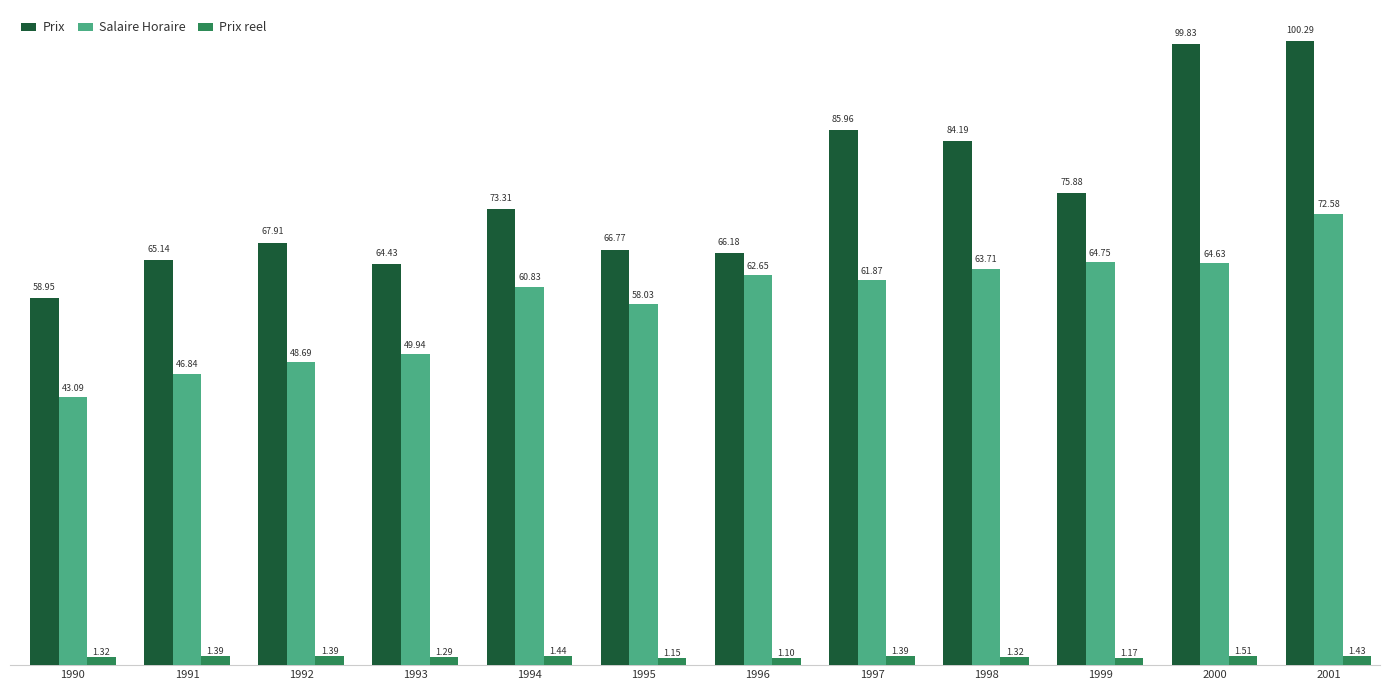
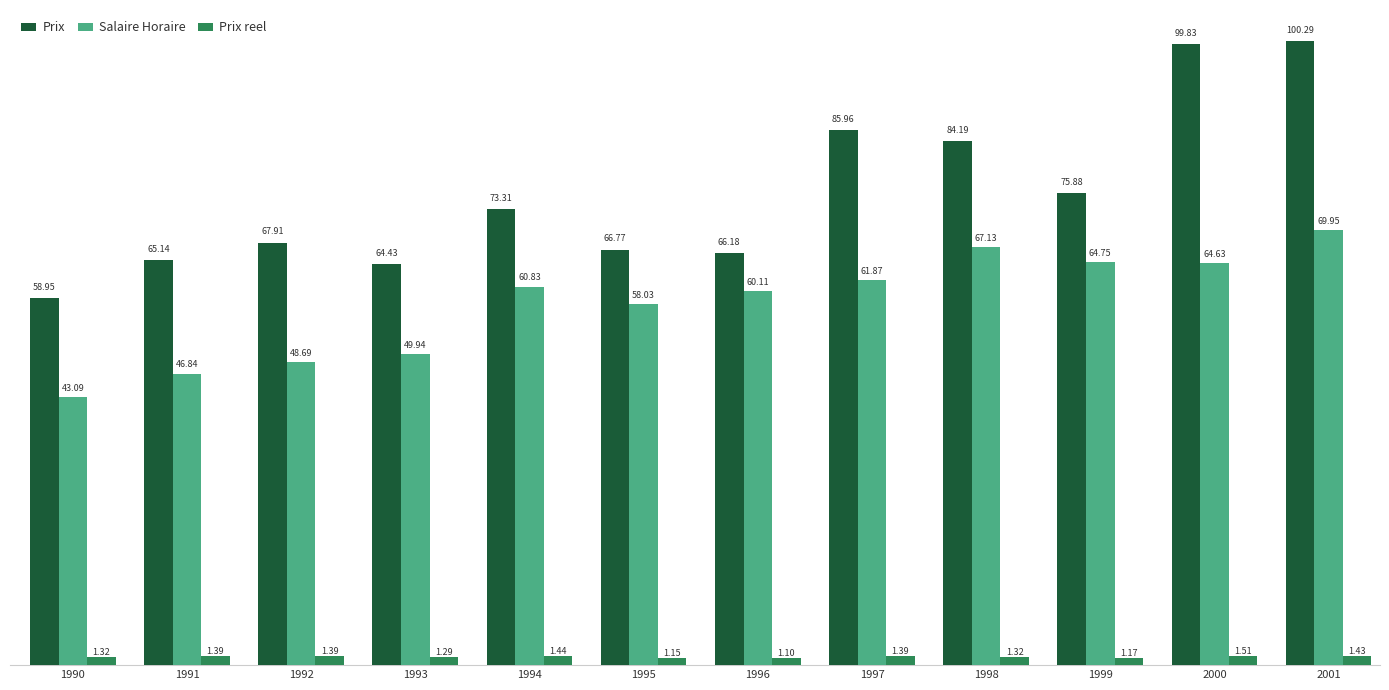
  {
    "Salaire Horaire": {
      "1990": 43.09,
      "1991": 46.84,
      "1992": 48.69,
      "1993": 49.94,
      "1994": 60.83,
      "1995": 58.03,
-     "1996": 62.65,
+     "1996": 60.11,
      "1997": 61.87,
-     "1998": 63.71,
+     "1998": 67.13,
      "1999": 64.75,
      "2000": 64.63,
-     "2001": 72.58
+     "2001": 69.95
    }
  }
